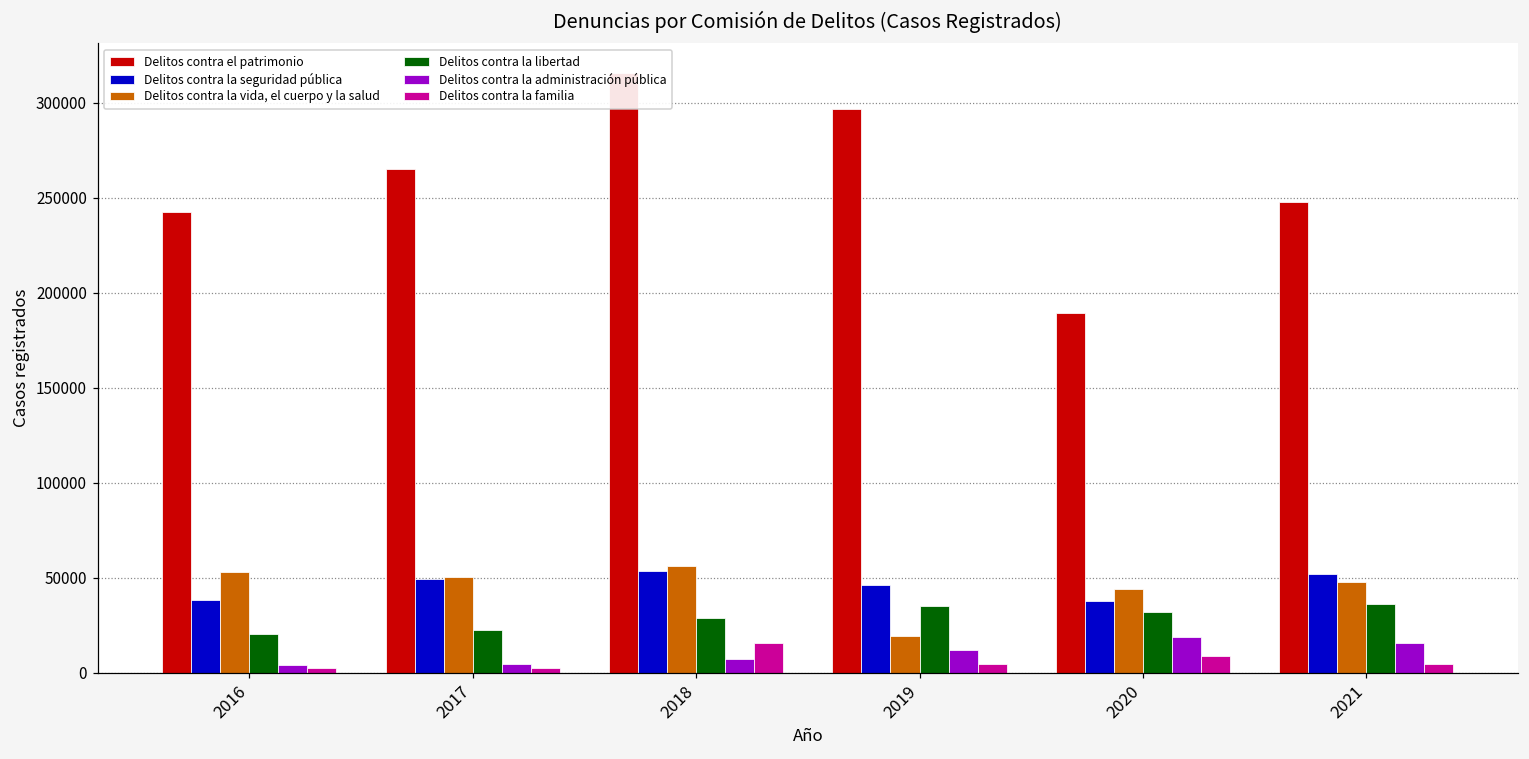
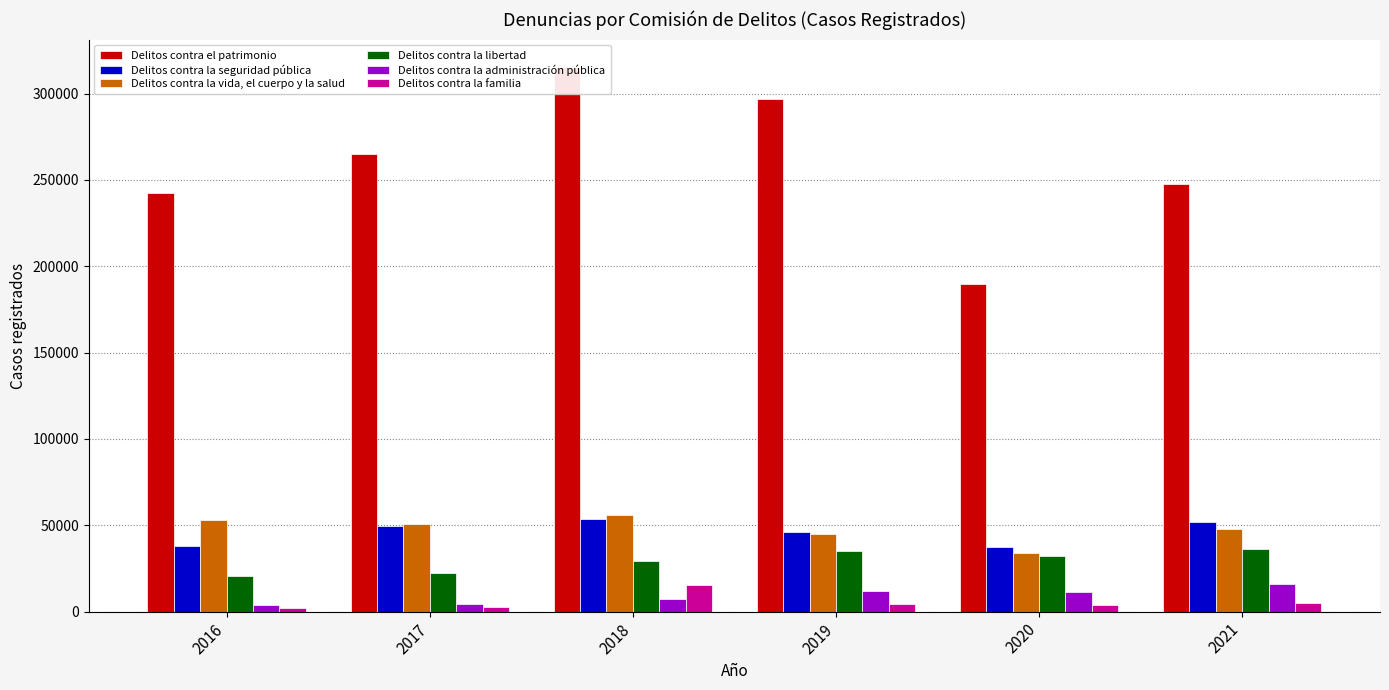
  {
    "Delitos contra el patrimonio": {
      "2016": 243000,
      "2017": 265000,
      "2019": 297000,
      "2020": 190000,
      "2021": 248000
    },
    "Delitos contra la seguridad pública": {
      "2016": 38000,
      "2017": 49000,
      "2018": 54000,
      "2019": 46000,
      "2020": 38000,
      "2021": 52000
    },
    "Delitos contra la vida, el cuerpo y la salud": {
      "2016": 53000,
      "2017": 51000,
      "2018": 56000,
-     "2019": 20000,
-     "2020": 44000,
+     "2019": 45000,
+     "2020": 34000,
      "2021": 48000
    },
    "Delitos contra la libertad": {
      "2016": 20000,
      "2017": 23000,
      "2018": 29000,
      "2019": 35000,
      "2020": 32000,
      "2021": 36000
    },
    "Delitos contra la administración pública": {
      "2016": 4000,
      "2017": 5000,
      "2018": 7000,
      "2019": 12000,
-     "2020": 19000,
+     "2020": 11000,
      "2021": 16000
    },
    "Delitos contra la familia": {
      "2016": 2000,
      "2017": 3000,
      "2018": 16000,
      "2019": 4000,
-     "2020": 9000,
+     "2020": 4000,
      "2021": 5000
    }
  }
